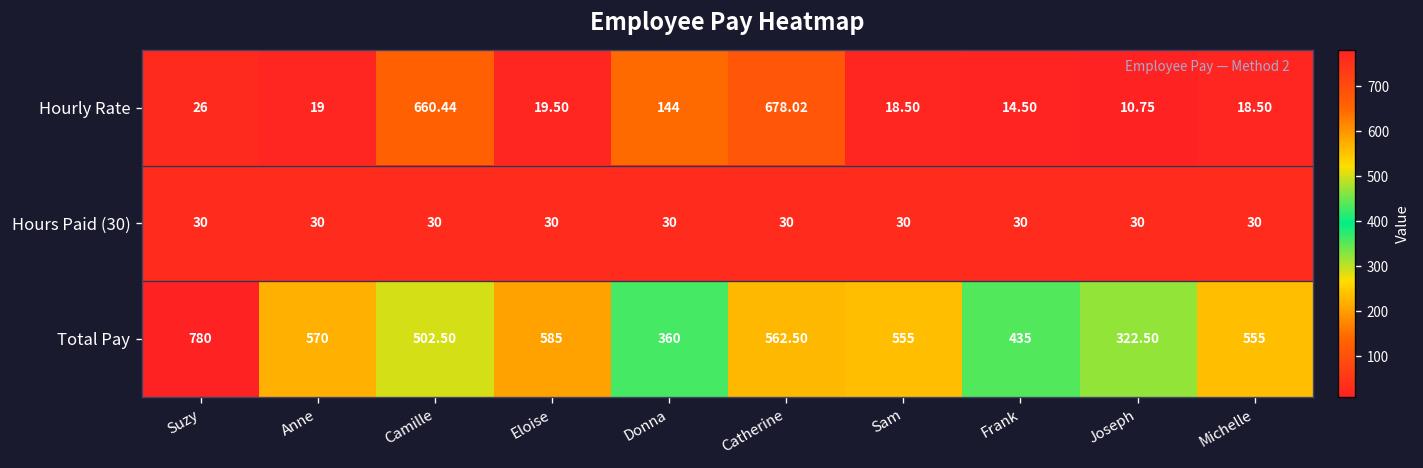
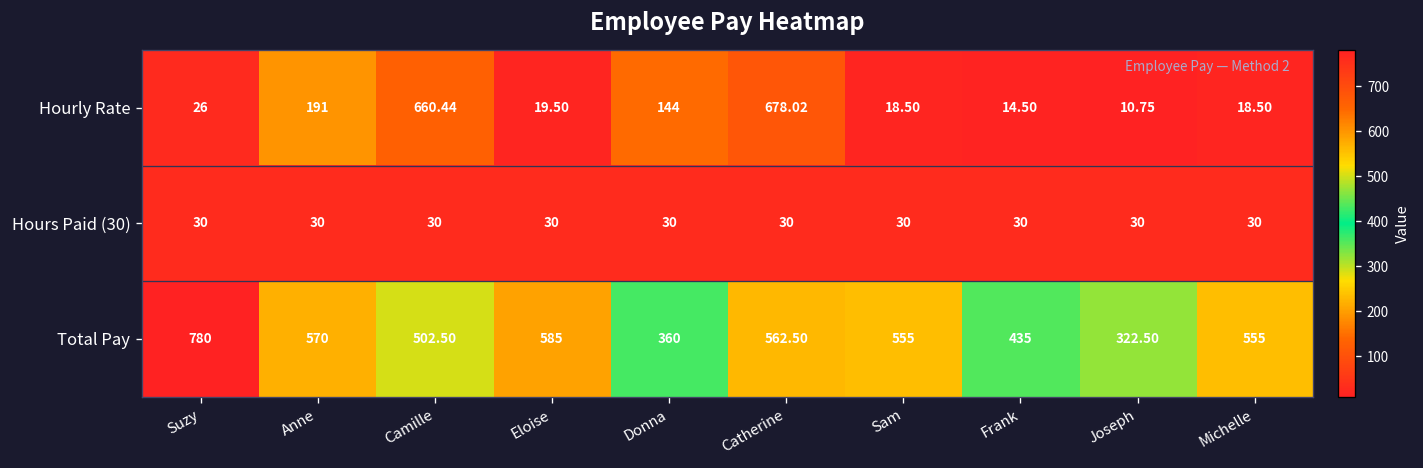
  {
    "Hourly Rate": {
      "Suzy": 26,
-     "Anne": 19,
+     "Anne": 191,
      "Camille": 660.44,
      "Eloise": 19.50,
      "Donna": 144,
      "Catherine": 678.02,
      "Sam": 18.50,
      "Frank": 14.50,
      "Joseph": 10.75
    },
    "Hours Paid (30)": {
      "Suzy": 30,
      "Anne": 30,
      "Camille": 30,
      "Eloise": 30,
      "Donna": 30,
      "Catherine": 30,
      "Sam": 30,
      "Frank": 30,
      "Joseph": 30,
      "Michelle": 30
    },
    "Total Pay": {
      "Suzy": 780,
      "Anne": 570,
      "Camille": 502.50,
      "Eloise": 585,
      "Donna": 360,
      "Catherine": 562.50,
      "Sam": 555,
      "Frank": 435,
      "Joseph": 322.50,
      "Michelle": 555
    }
  }
